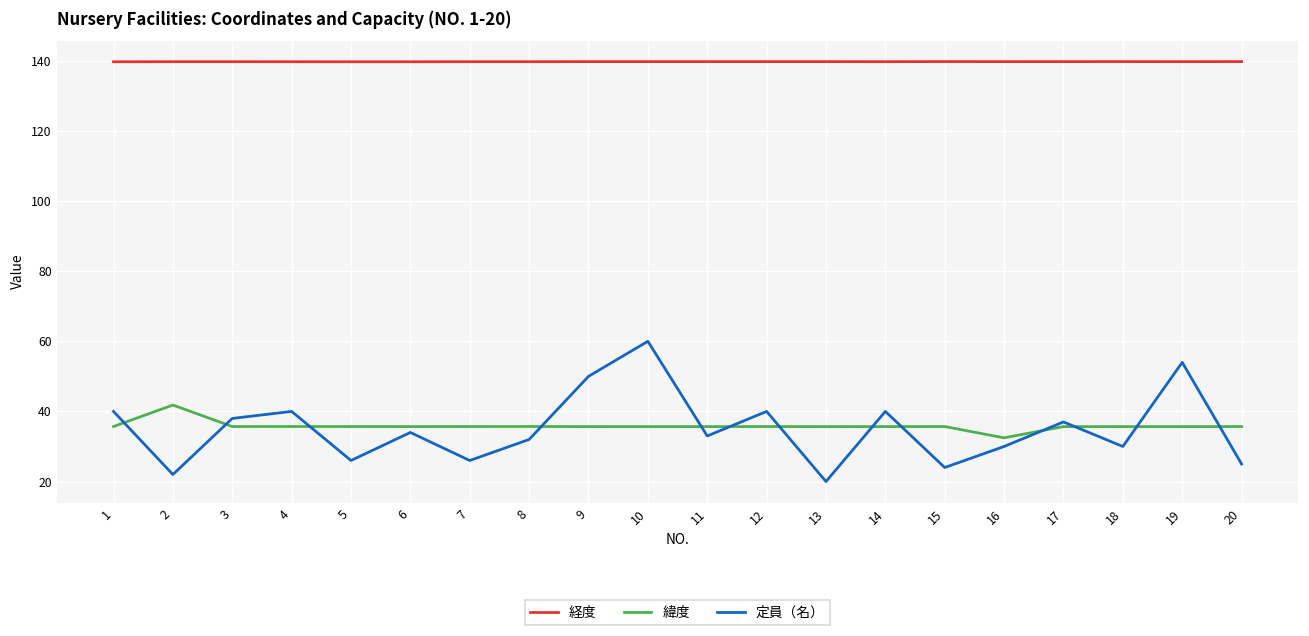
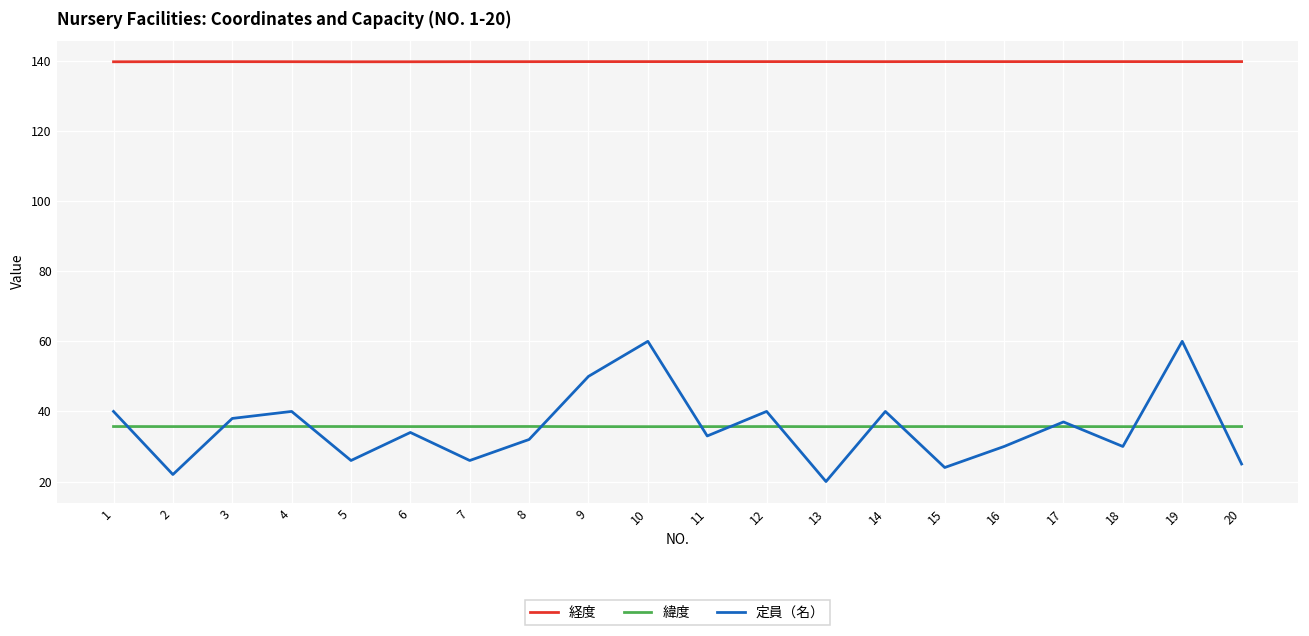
  {
    "経度": {
      "1": 140,
      "2": 140,
      "3": 140,
      "4": 140,
      "5": 140,
      "6": 140,
      "7": 140,
      "8": 140,
      "9": 140,
      "10": 140,
      "11": 140,
      "12": 140,
      "13": 140,
      "14": 140,
      "15": 140,
      "16": 140,
      "17": 140,
      "18": 140,
      "19": 140,
      "20": 140
    },
    "緯度": {
      "1": 36,
-     "2": 42,
+     "2": 36,
      "3": 36,
      "4": 36,
      "5": 36,
      "6": 36,
      "7": 36,
      "8": 36,
      "9": 36,
      "10": 36,
      "11": 36,
      "12": 36,
      "13": 36,
      "14": 36,
      "15": 36,
-     "16": 32,
+     "16": 36,
      "17": 36,
      "18": 36,
      "19": 36,
      "20": 36
    },
    "定員（名）": {
      "1": 40,
      "2": 22,
      "3": 38,
      "4": 40,
      "5": 26,
      "6": 34,
      "7": 26,
      "8": 32,
      "9": 50,
      "10": 60,
      "11": 33,
      "12": 40,
      "13": 20,
      "14": 40,
      "15": 24,
      "16": 30,
      "17": 37,
      "18": 30,
-     "19": 54,
+     "19": 60,
      "20": 25
    }
  }
